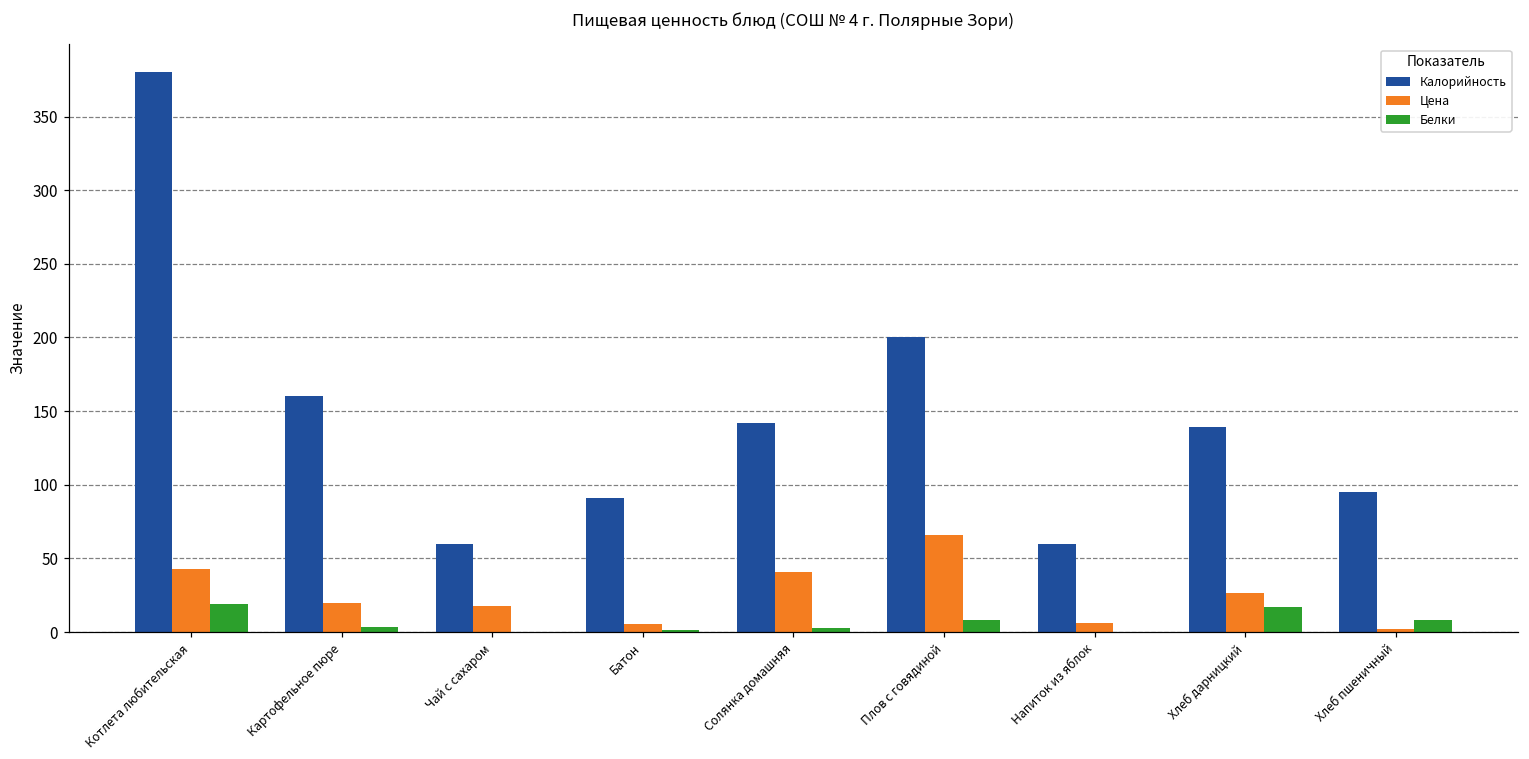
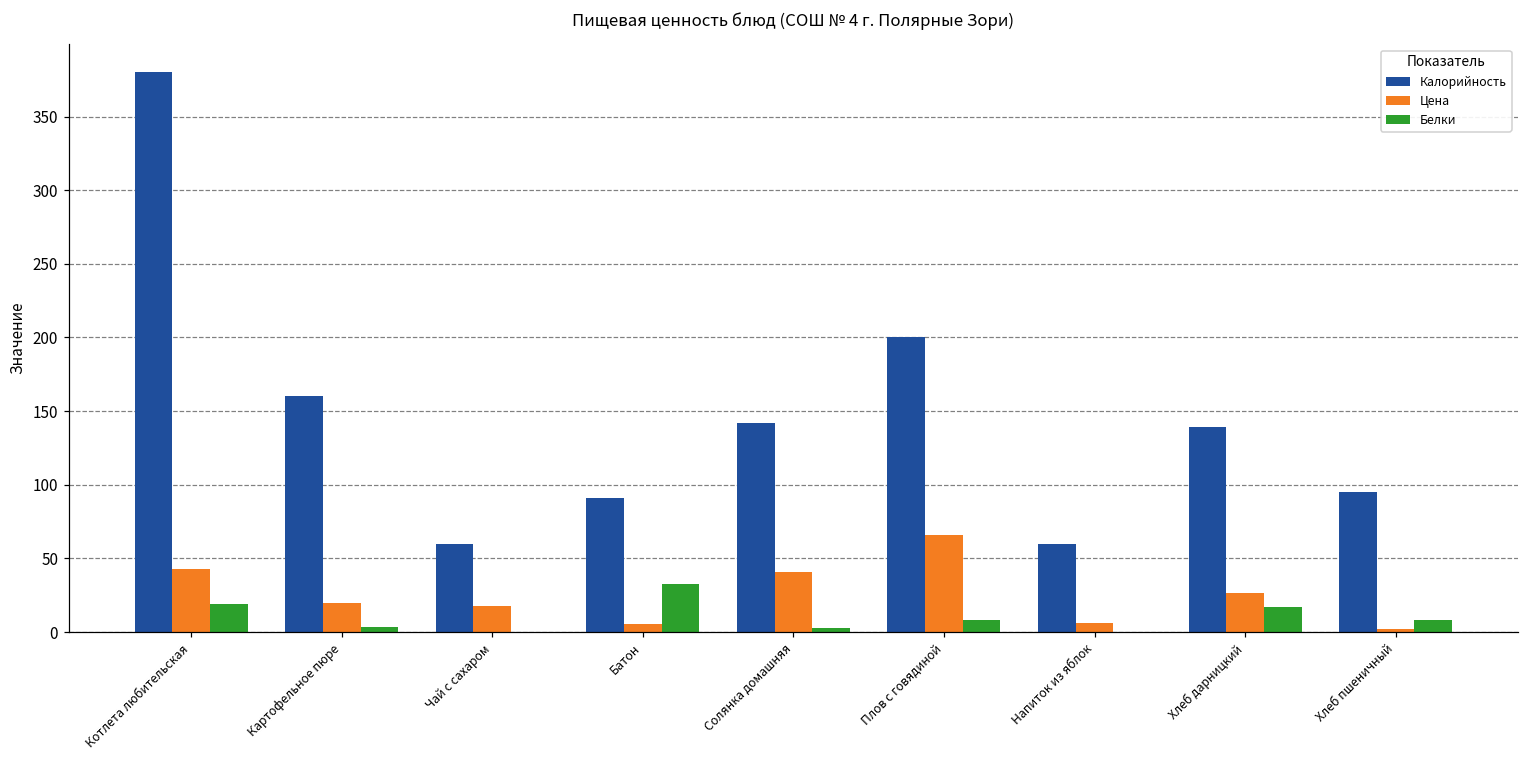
  {
    "Калорийность": {
      "Котлета любительская": 380,
      "Картофельное пюре": 160,
      "Чай с сахаром": 60,
      "Батон": 91,
      "Солянка домашняя": 142,
      "Плов с говядиной": 200,
      "Напиток из яблок": 60,
      "Хлеб дарницкий": 139,
      "Хлеб пшеничный": 95
    },
    "Цена": {
      "Котлета любительская": 43,
      "Картофельное пюре": 20,
      "Чай с сахаром": 18,
      "Батон": 6,
      "Солянка домашняя": 40,
      "Плов с говядиной": 66,
      "Напиток из яблок": 6,
      "Хлеб дарницкий": 27,
      "Хлеб пшеничный": 2
    },
    "Белки": {
      "Котлета любительская": 19,
      "Картофельное пюре": 4,
      "Чай с сахаром": 0,
-     "Батон": 2,
+     "Батон": 33,
      "Солянка домашняя": 3,
      "Плов с говядиной": 8,
      "Напиток из яблок": 0,
      "Хлеб дарницкий": 17,
      "Хлеб пшеничный": 8
    }
  }
